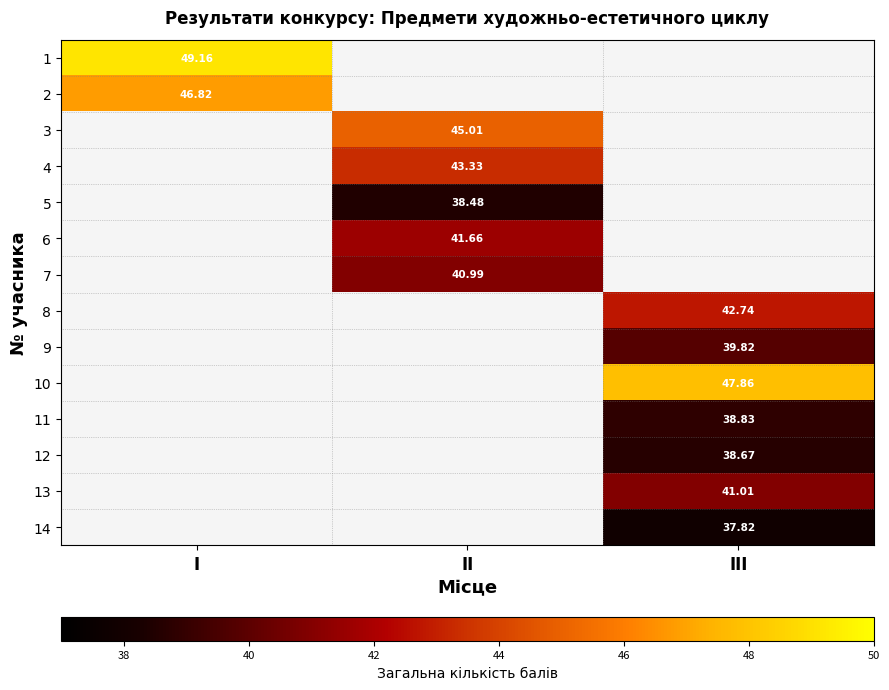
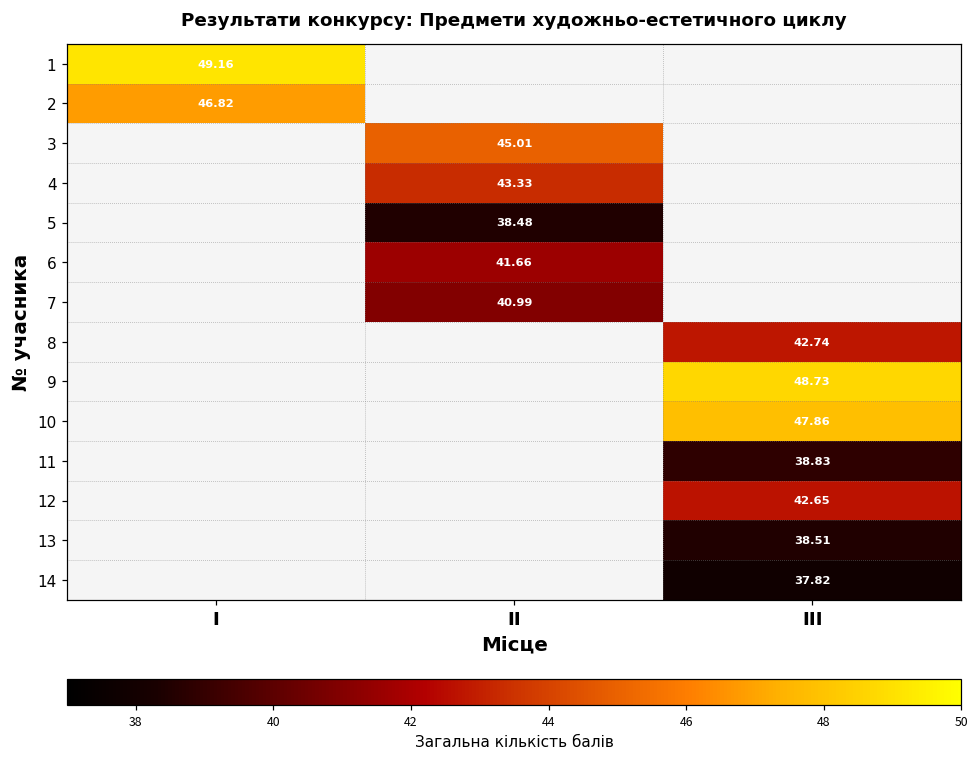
  {
    "1": {
      "I": 49.16
    },
    "2": {
      "I": 46.82
    },
    "3": {
      "II": 45.01
    },
    "4": {
      "II": 43.33
    },
    "5": {
      "II": 38.48
    },
    "6": {
      "II": 41.66
    },
    "7": {
      "II": 40.99
    },
    "8": {
      "III": 42.74
    },
    "9": {
-     "III": 39.82
+     "III": 48.73
    },
    "10": {
      "III": 47.86
    },
    "11": {
      "III": 38.83
    },
    "12": {
-     "III": 38.67
+     "III": 42.65
    },
    "13": {
-     "III": 41.01
+     "III": 38.51
    },
    "14": {
      "III": 37.82
    }
  }
